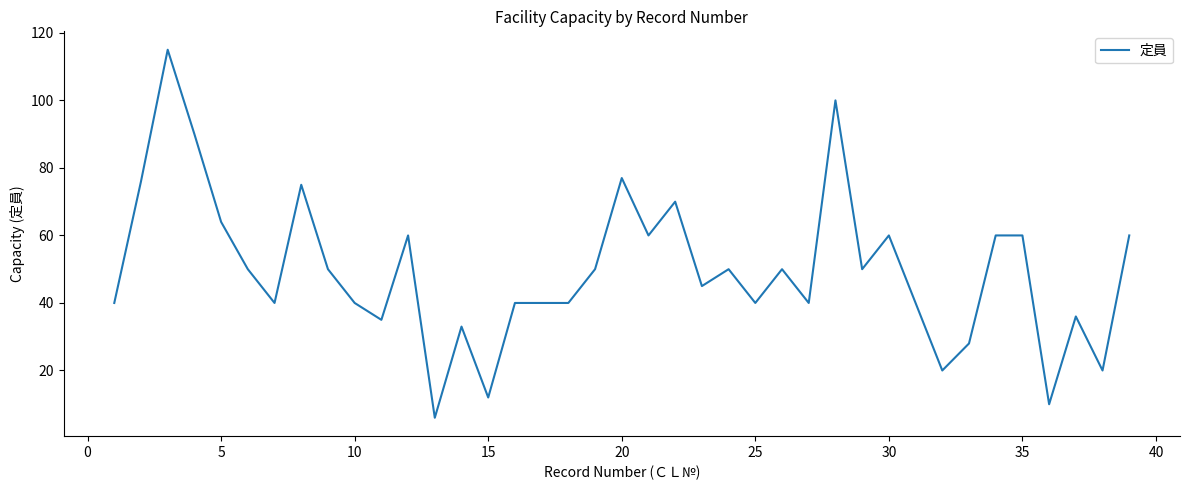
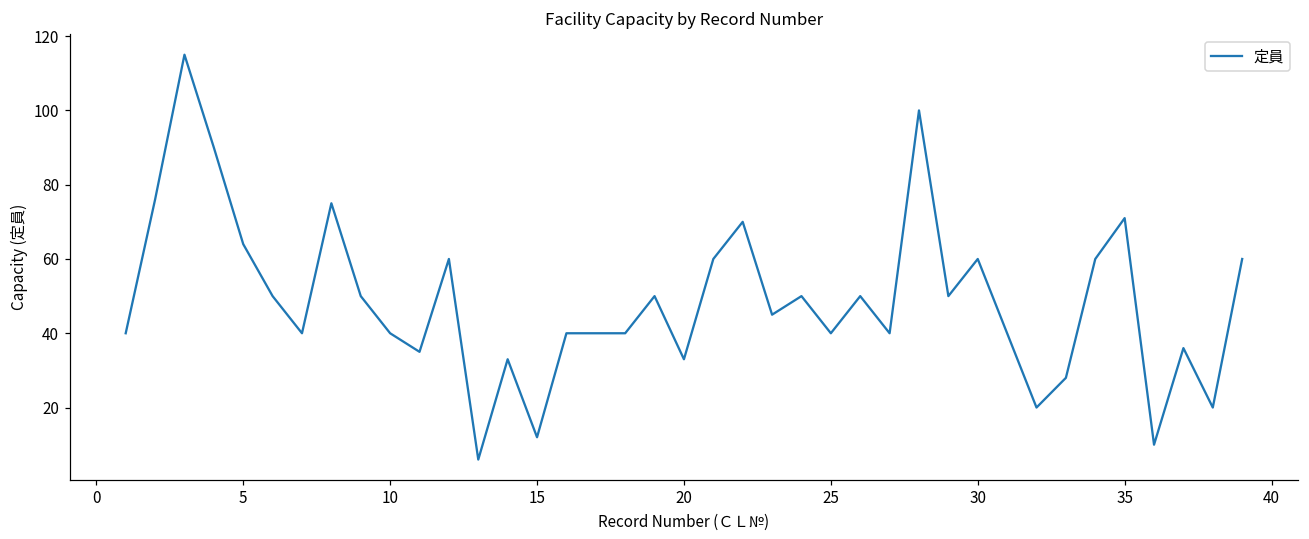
  {
    "5": 64,
    "10": 40,
    "15": 12,
-   "20": 77,
+   "20": 33,
    "25": 40,
    "30": 60,
-   "35": 60
+   "35": 71
  }
